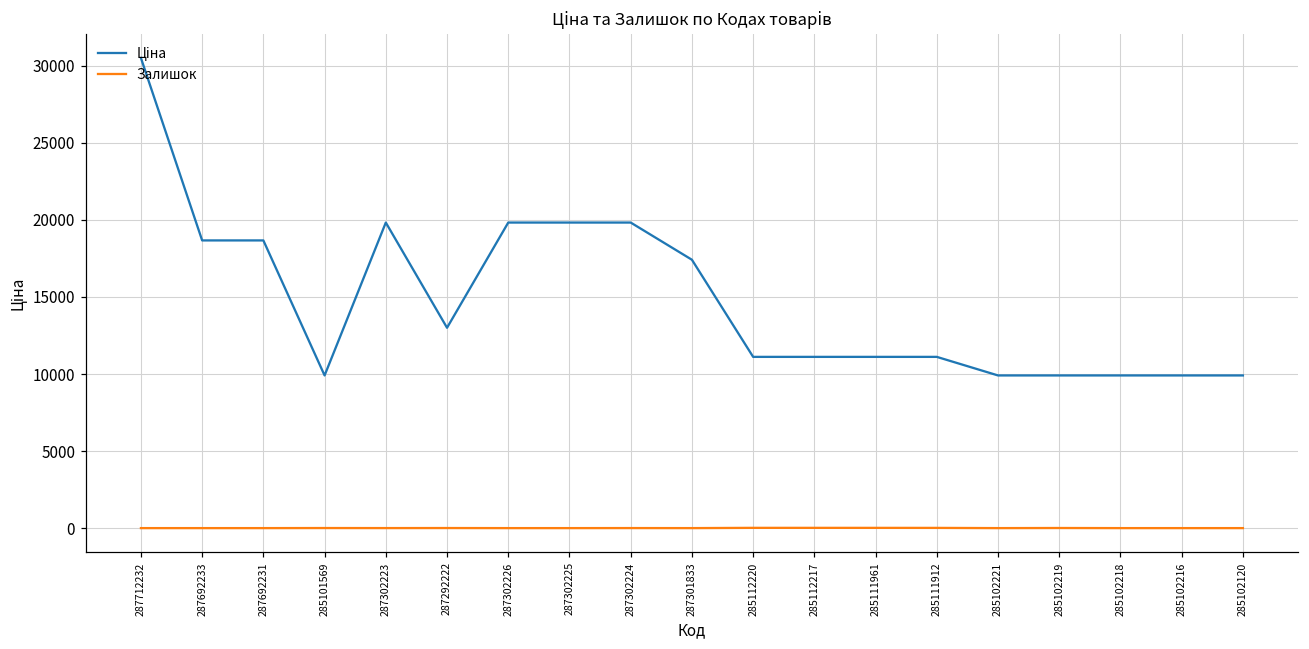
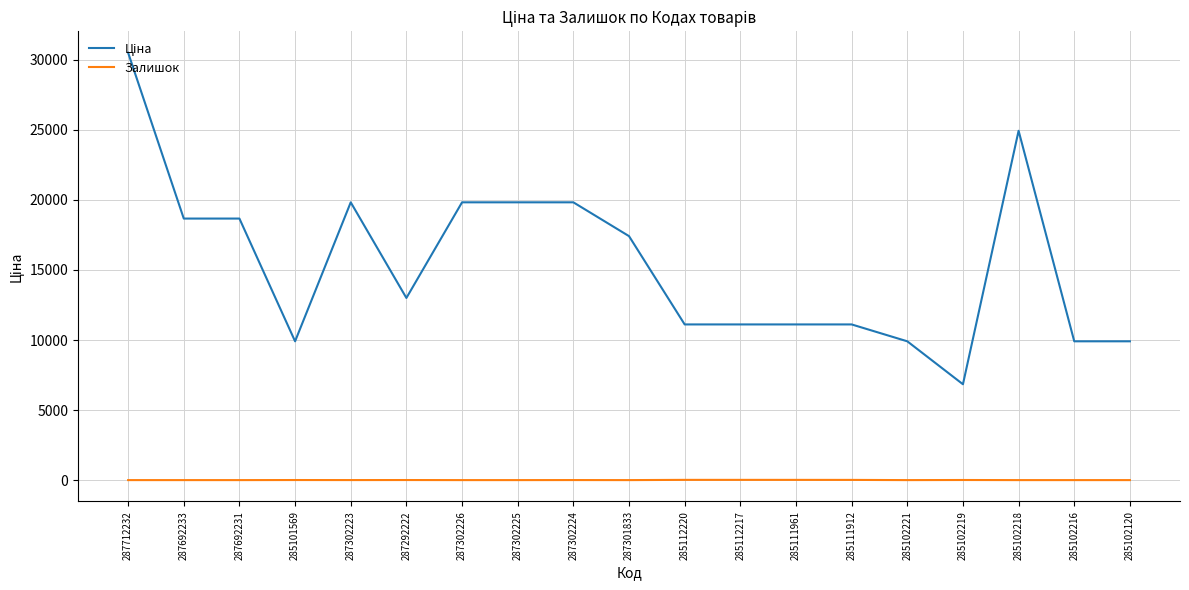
  {
    "Ціна": {
      "287712232": 30500,
      "287692233": 18700,
      "287692231": 18700,
      "285101569": 9900,
      "287302223": 19800,
      "287292222": 13000,
      "287302226": 19800,
      "287302225": 19800,
      "287302224": 19800,
      "287301833": 17400,
      "285112220": 11100,
      "285112217": 11100,
      "285111961": 11100,
      "285111912": 11100,
      "285102221": 9900,
-     "285102219": 9900,
-     "285102218": 9900,
+     "285102219": 6800,
+     "285102218": 24900,
      "285102216": 9900,
      "285102120": 9900
    },
    "Залишок": {
      "287712232": 0,
      "287692233": 0,
      "287692231": 0,
      "285101569": 0,
      "287302223": 0,
      "287292222": 0,
      "287302226": 0,
      "287302225": 0,
      "287302224": 0,
      "287301833": 0,
      "285112220": 0,
      "285112217": 0,
      "285111961": 0,
      "285111912": 0,
      "285102221": 0,
      "285102219": 0,
      "285102218": 0,
      "285102216": 0,
      "285102120": 0
    }
  }
